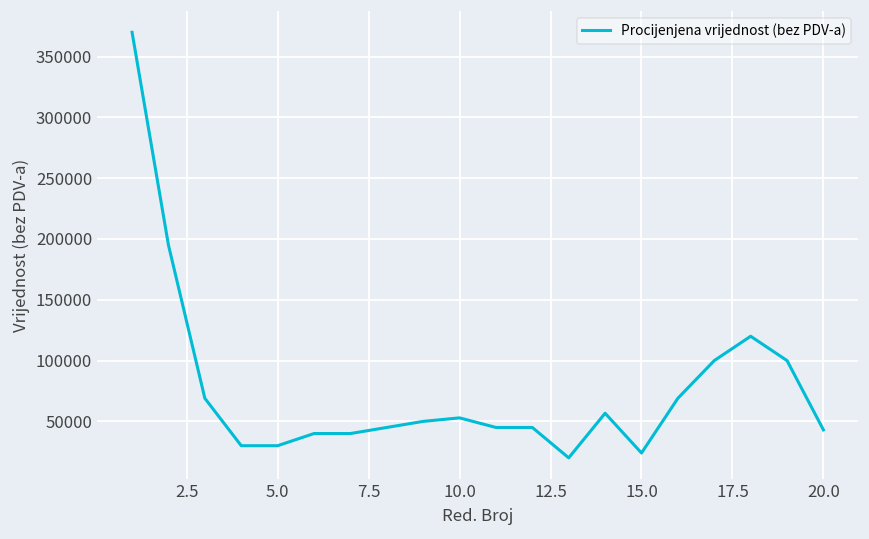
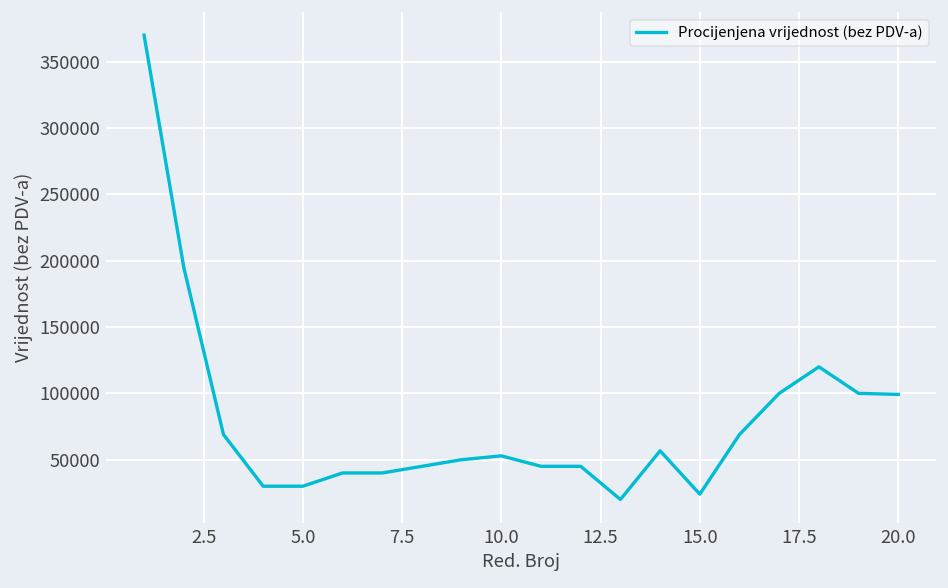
  {
    "5.0": 30000,
    "10.0": 53000,
    "15.0": 24000,
-   "20.0": 43000
+   "20.0": 99000
  }
